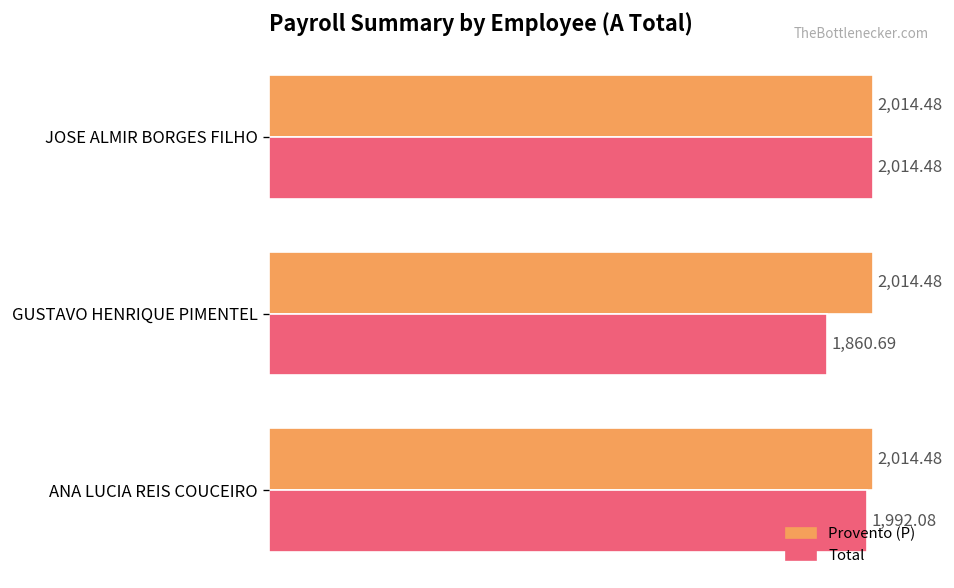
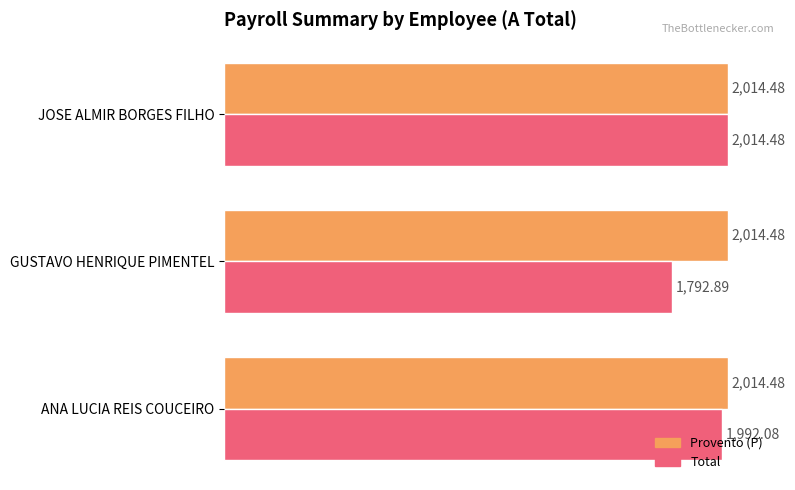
  {
    "Provento (P)": {
      "JOSE ALMIR BORGES FILHO": "2,014.48",
      "GUSTAVO HENRIQUE PIMENTEL": "2,014.48",
      "ANA LUCIA REIS COUCEIRO": "2,014.48"
    },
    "Total": {
      "JOSE ALMIR BORGES FILHO": "2,014.48",
-     "GUSTAVO HENRIQUE PIMENTEL": "1,860.69",
+     "GUSTAVO HENRIQUE PIMENTEL": "1,792.89",
      "ANA LUCIA REIS COUCEIRO": "1,992.08"
    }
  }
